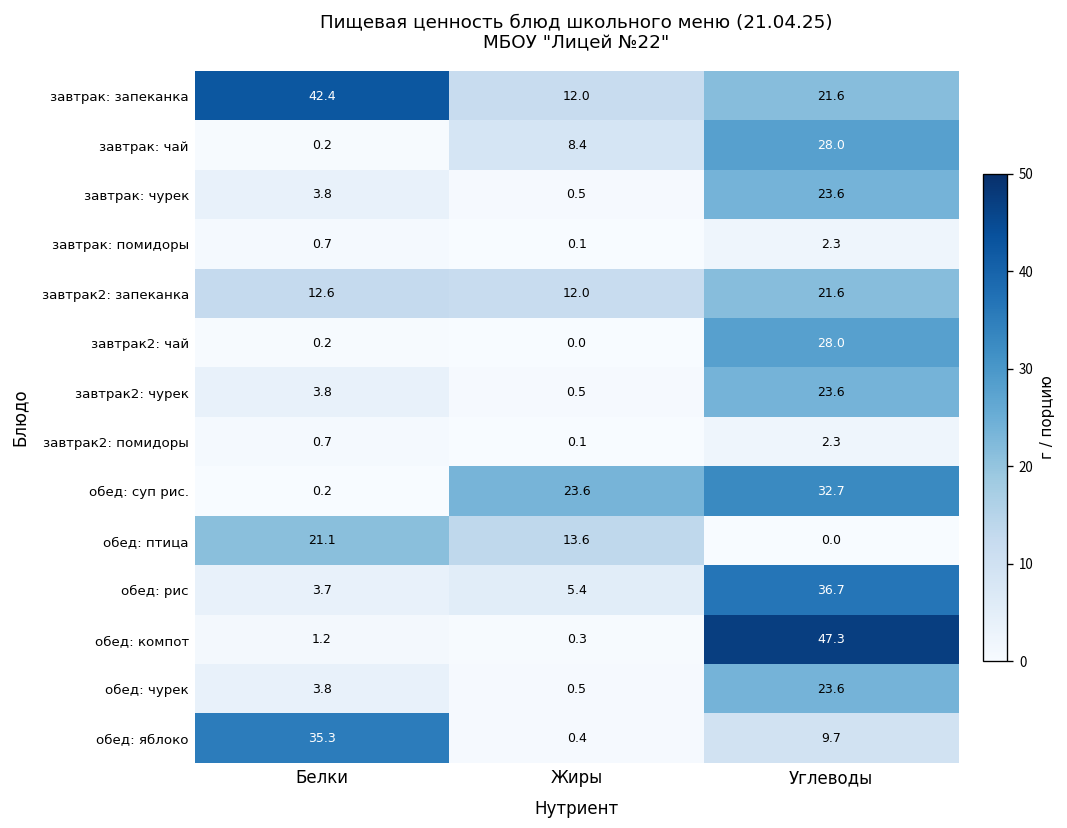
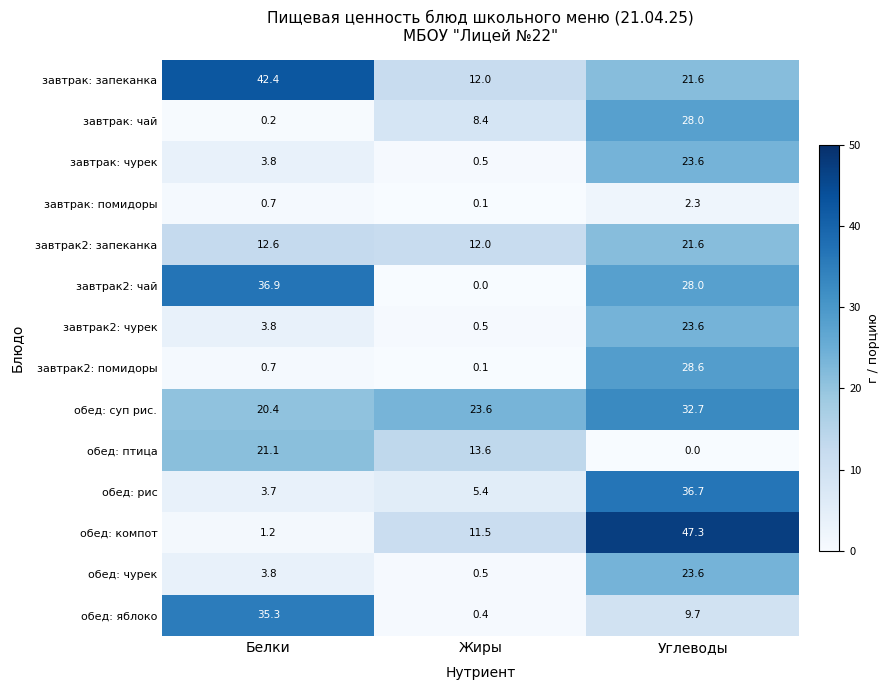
  {
    "завтрак: запеканка": {
      "Белки": 42.4,
      "Жиры": 12.0,
      "Углеводы": 21.6
    },
    "завтрак: чай": {
      "Белки": 0.2,
      "Жиры": 8.4,
      "Углеводы": 28.0
    },
    "завтрак: чурек": {
      "Белки": 3.8,
      "Жиры": 0.5,
      "Углеводы": 23.6
    },
    "завтрак: помидоры": {
      "Белки": 0.7,
      "Жиры": 0.1,
      "Углеводы": 2.3
    },
    "завтрак2: запеканка": {
      "Белки": 12.6,
      "Жиры": 12.0,
      "Углеводы": 21.6
    },
    "завтрак2: чай": {
-     "Белки": 0.2,
+     "Белки": 36.9,
      "Жиры": 0.0,
      "Углеводы": 28.0
    },
    "завтрак2: чурек": {
      "Белки": 3.8,
      "Жиры": 0.5,
      "Углеводы": 23.6
    },
    "завтрак2: помидоры": {
      "Белки": 0.7,
      "Жиры": 0.1,
-     "Углеводы": 2.3
+     "Углеводы": 28.6
    },
    "обед: суп рис.": {
-     "Белки": 0.2,
+     "Белки": 20.4,
      "Жиры": 23.6,
      "Углеводы": 32.7
    },
    "обед: птица": {
      "Белки": 21.1,
      "Жиры": 13.6,
      "Углеводы": 0.0
    },
    "обед: рис": {
      "Белки": 3.7,
      "Жиры": 5.4,
      "Углеводы": 36.7
    },
    "обед: компот": {
      "Белки": 1.2,
-     "Жиры": 0.3,
+     "Жиры": 11.5,
      "Углеводы": 47.3
    },
    "обед: чурек": {
      "Белки": 3.8,
      "Жиры": 0.5,
      "Углеводы": 23.6
    },
    "обед: яблоко": {
      "Белки": 35.3,
      "Жиры": 0.4,
      "Углеводы": 9.7
    }
  }
